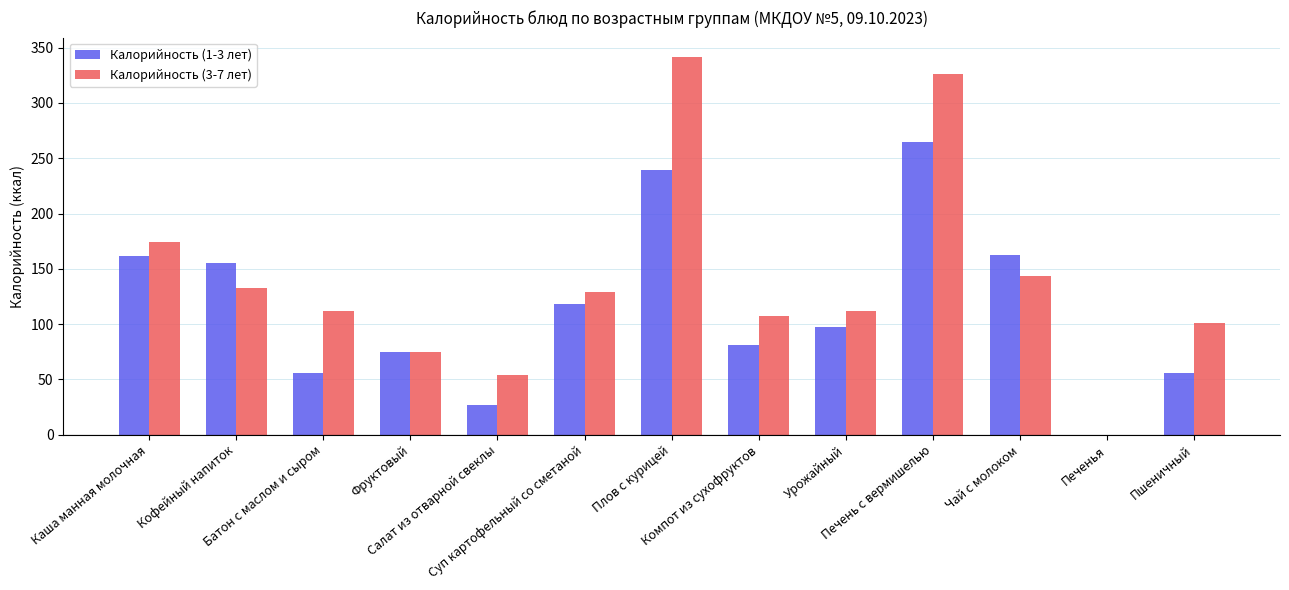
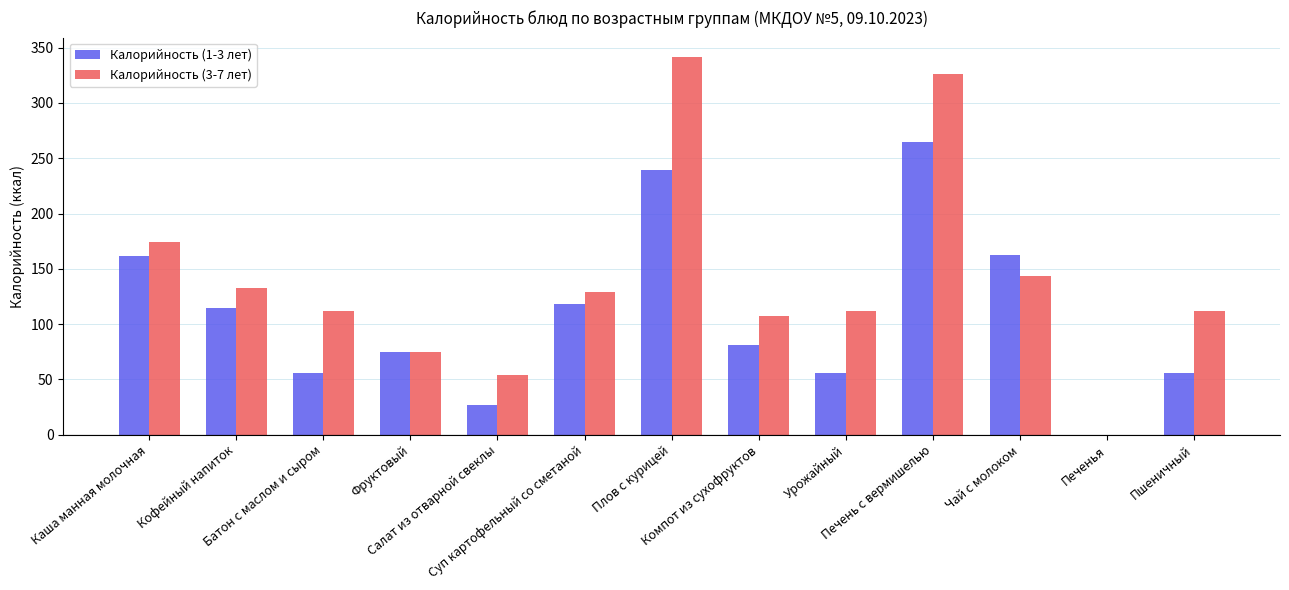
  {
    "Калорийность (1-3 лет)": {
      "Каша манная молочная": 162,
-     "Кофейный напиток": 155,
+     "Кофейный напиток": 115,
      "Батон с маслом и сыром": 56,
      "Фруктовый": 75,
      "Салат из отварной свеклы": 27,
      "Суп картофельный со сметаной": 118,
      "Плов с курицей": 239,
      "Компот из сухофруктов": 81,
-     "Урожайный": 97,
+     "Урожайный": 56,
      "Печень с вермишелью": 264,
      "Чай с молоком": 162,
      "Печенья": 0,
      "Пшеничный": 56
    },
    "Калорийность (3-7 лет)": {
      "Каша манная молочная": 174,
      "Кофейный напиток": 133,
      "Батон с маслом и сыром": 112,
      "Фруктовый": 75,
      "Салат из отварной свеклы": 54,
      "Суп картофельный со сметаной": 129,
      "Плов с курицей": 342,
      "Компот из сухофруктов": 108,
      "Урожайный": 112,
      "Печень с вермишелью": 326,
      "Чай с молоком": 143,
      "Печенья": 0,
-     "Пшеничный": 101
+     "Пшеничный": 112
    }
  }
